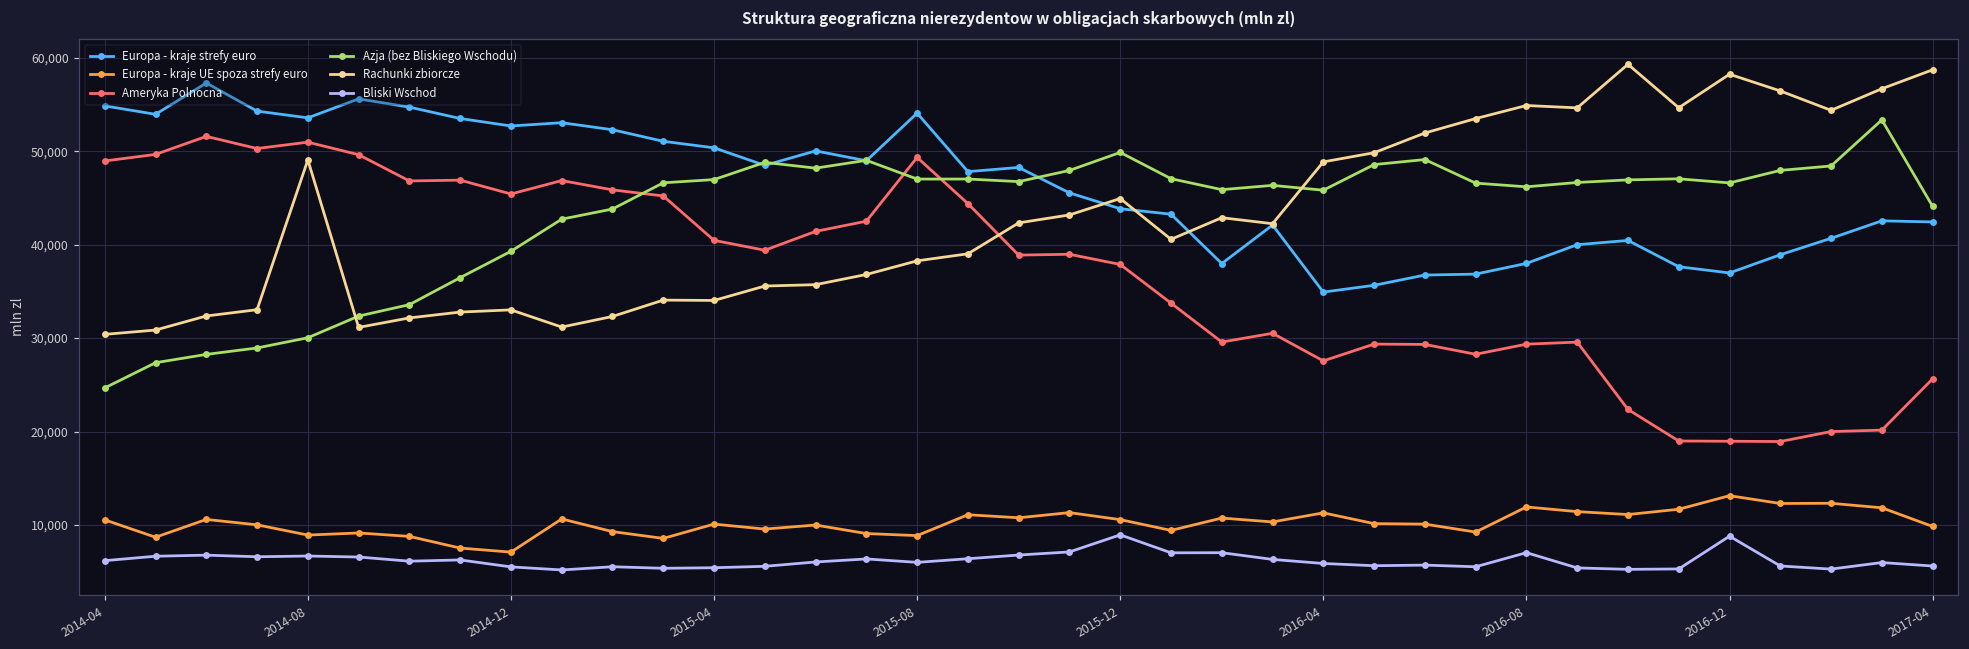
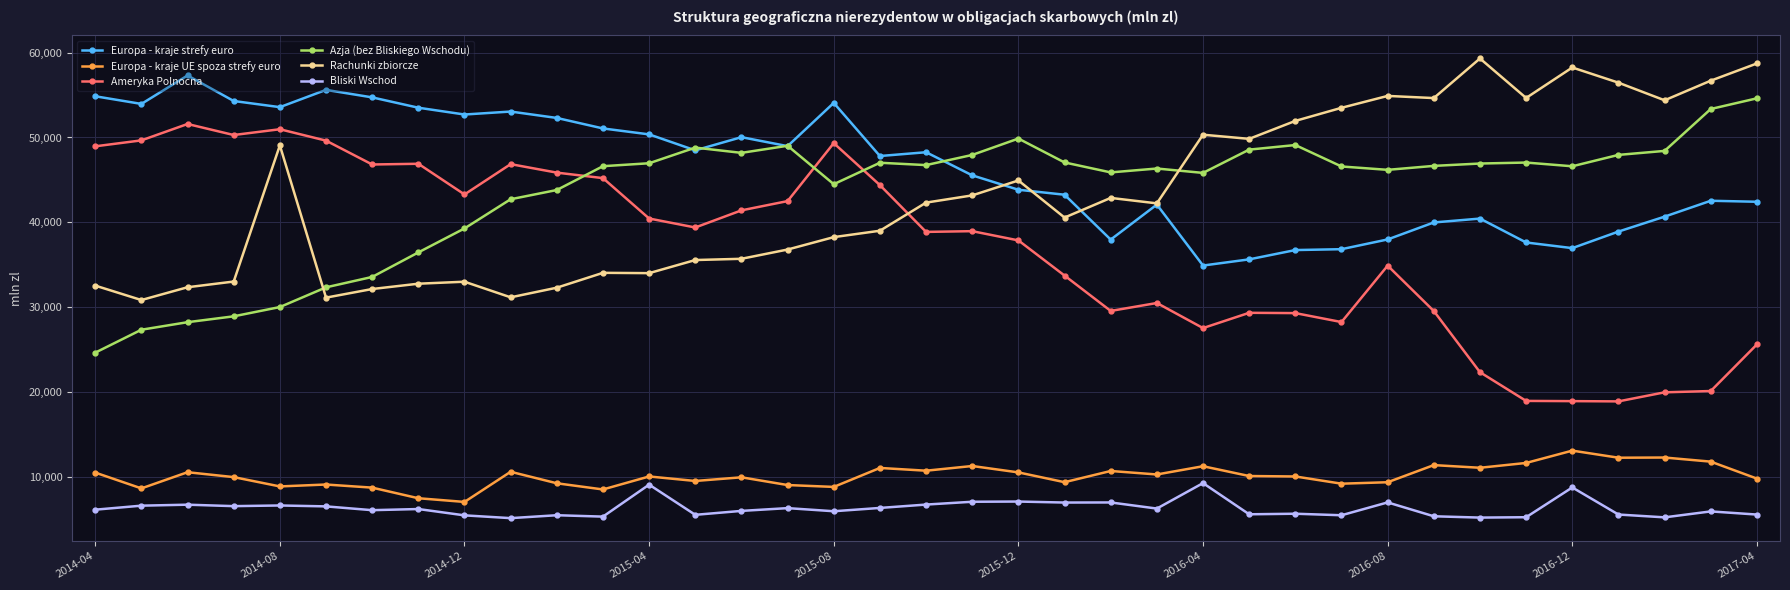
  {
    "Europa - kraje strefy euro": {
      "2014-04": "55,000",
      "2014-08": "54,000",
      "2014-12": "53,000",
      "2015-04": "50,000",
      "2015-08": "54,000",
      "2015-12": "44,000",
      "2016-04": "35,000",
      "2016-08": "38,000",
      "2016-12": "37,000",
      "2017-04": "42,000"
    },
    "Europa - kraje UE spoza strefy euro": {
      "2014-04": "11,000",
      "2014-08": "9,000",
      "2014-12": "7,000",
      "2015-04": "10,000",
      "2015-08": "9,000",
      "2015-12": "11,000",
      "2016-04": "11,000",
-     "2016-08": "12,000",
+     "2016-08": "9,000",
      "2016-12": "13,000",
      "2017-04": "10,000"
    },
    "Ameryka Polnocna": {
      "2014-04": "49,000",
      "2014-08": "51,000",
-     "2014-12": "45,000",
+     "2014-12": "43,000",
      "2015-04": "40,000",
      "2015-08": "49,000",
      "2015-12": "38,000",
      "2016-04": "28,000",
-     "2016-08": "29,000",
+     "2016-08": "35,000",
      "2016-12": "19,000",
      "2017-04": "26,000"
    },
    "Azja (bez Bliskiego Wschodu)": {
      "2014-04": "25,000",
      "2014-08": "30,000",
      "2014-12": "39,000",
      "2015-04": "47,000",
-     "2015-08": "47,000",
+     "2015-08": "45,000",
      "2015-12": "50,000",
      "2016-04": "46,000",
      "2016-08": "46,000",
      "2016-12": "47,000",
-     "2017-04": "44,000"
+     "2017-04": "55,000"
    },
    "Rachunki zbiorcze": {
-     "2014-04": "30,000",
+     "2014-04": "33,000",
      "2014-08": "49,000",
      "2014-12": "33,000",
      "2015-04": "34,000",
      "2015-08": "38,000",
      "2015-12": "45,000",
-     "2016-04": "49,000",
+     "2016-04": "50,000",
      "2016-08": "55,000",
      "2016-12": "58,000",
      "2017-04": "59,000"
    },
    "Bliski Wschod": {
      "2014-04": "6,000",
      "2014-08": "7,000",
      "2014-12": "6,000",
-     "2015-04": "5,000",
+     "2015-04": "9,000",
      "2015-08": "6,000",
-     "2015-12": "9,000",
-     "2016-04": "6,000",
+     "2015-12": "7,000",
+     "2016-04": "9,000",
      "2016-08": "7,000",
      "2016-12": "9,000",
      "2017-04": "6,000"
    }
  }
